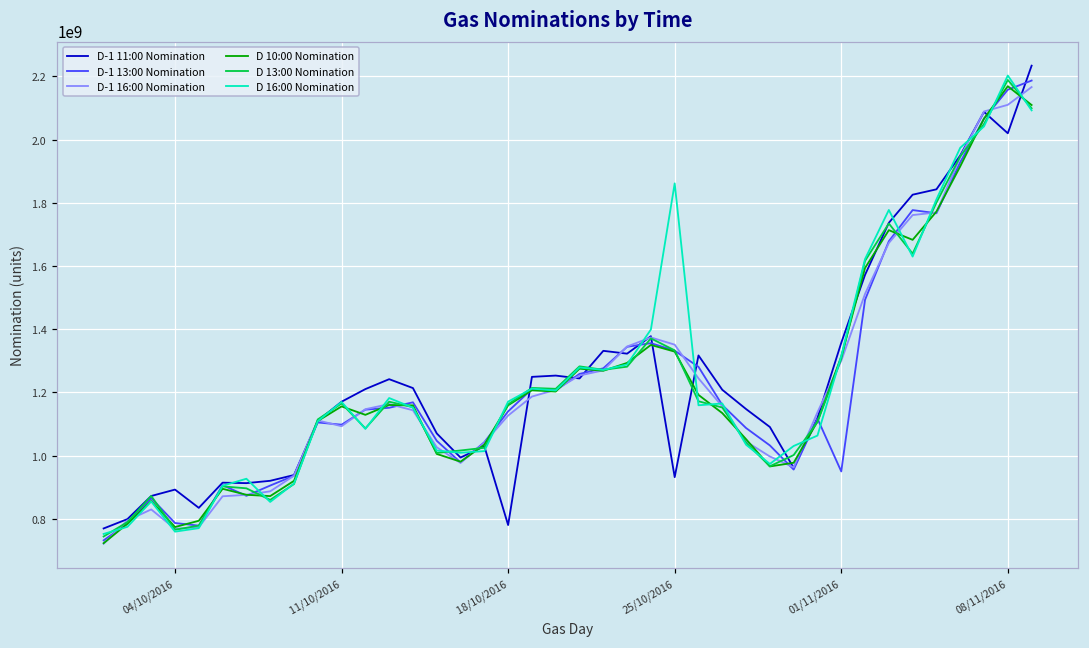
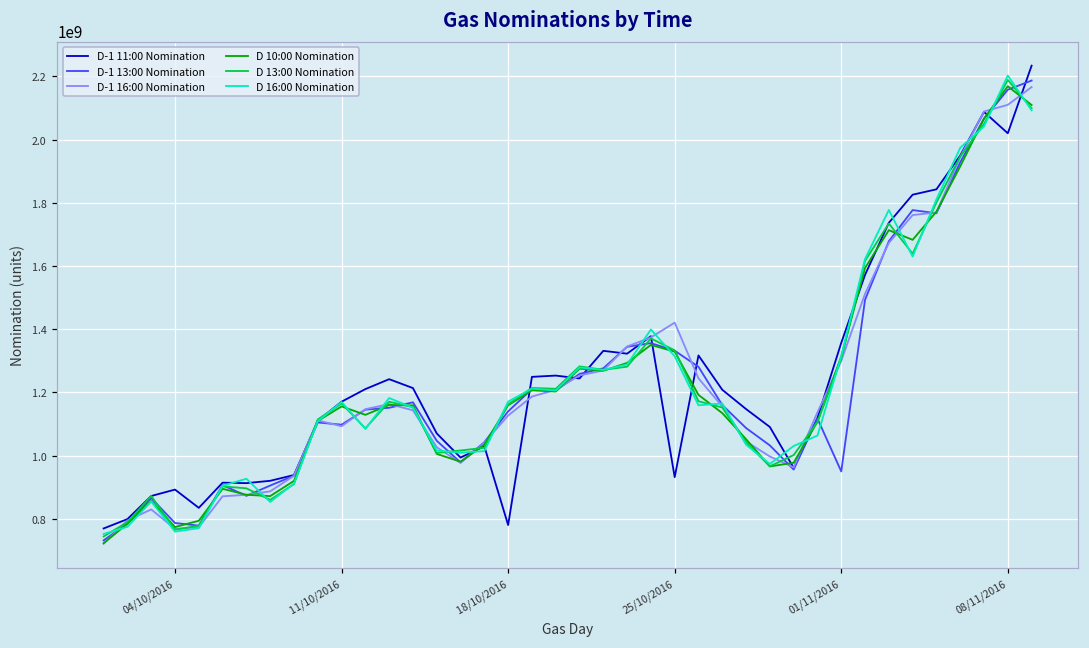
  {
    "D-1 11:00 Nomination": {
      "04/10/2016": 890000000,
      "18/10/2016": 780000000,
      "25/10/2016": 930000000,
      "01/11/2016": 1360000000,
      "08/11/2016": 2020000000
    },
    "D-1 13:00 Nomination": {
      "04/10/2016": 790000000,
      "18/10/2016": 1140000000,
      "01/11/2016": 950000000,
      "08/11/2016": 2160000000
    },
    "D-1 16:00 Nomination": {
      "18/10/2016": 1130000000,
-     "25/10/2016": 1350000000,
+     "25/10/2016": 1420000000,
      "08/11/2016": 2110000000
    },
    "D 10:00 Nomination": {
      "11/10/2016": 1160000000,
      "08/11/2016": 2170000000
    },
    "D 13:00 Nomination": {
      "08/11/2016": 2190000000
    },
    "D 16:00 Nomination": {
-     "25/10/2016": 1860000000,
+     "25/10/2016": 1310000000,
      "08/11/2016": 2200000000
    }
  }
